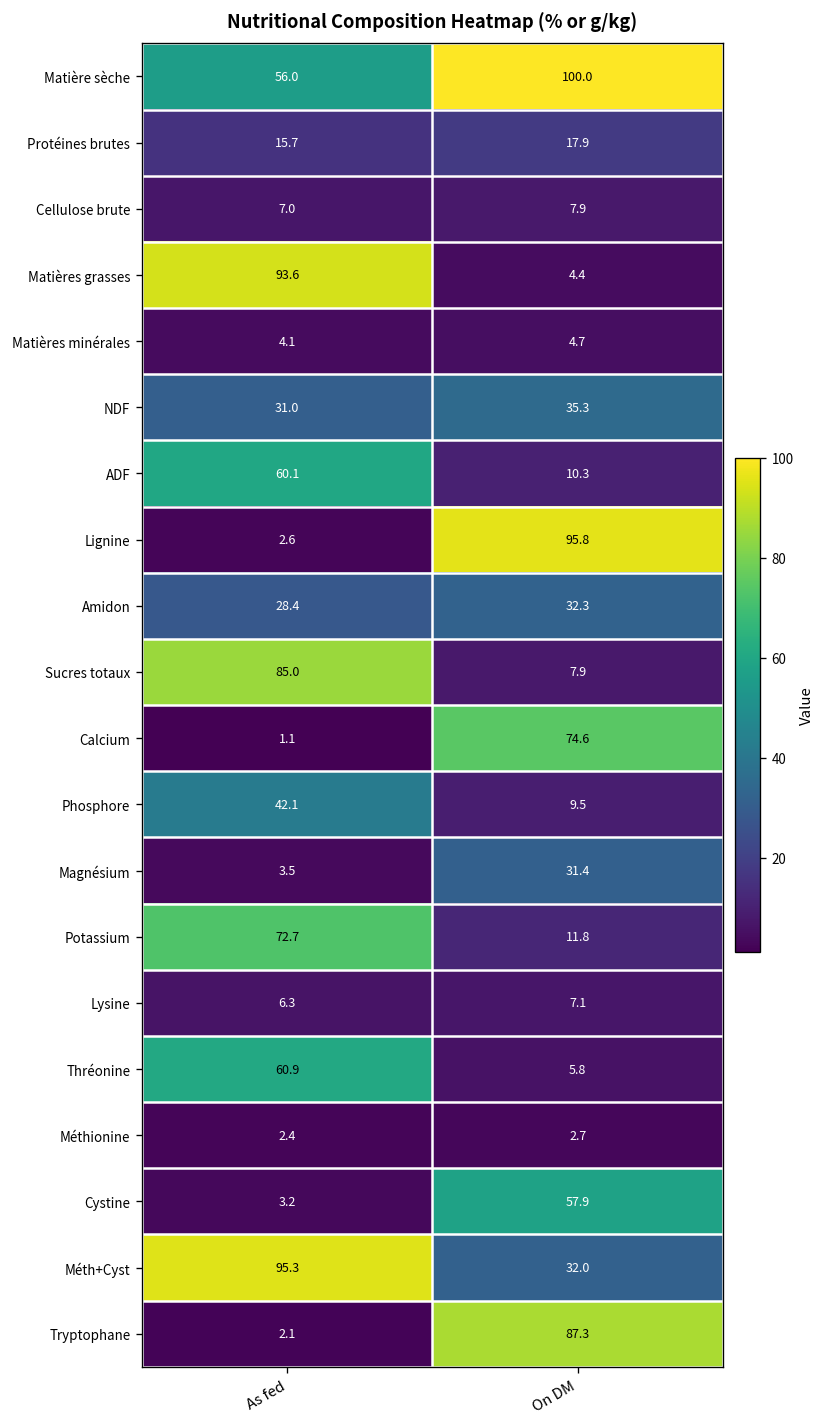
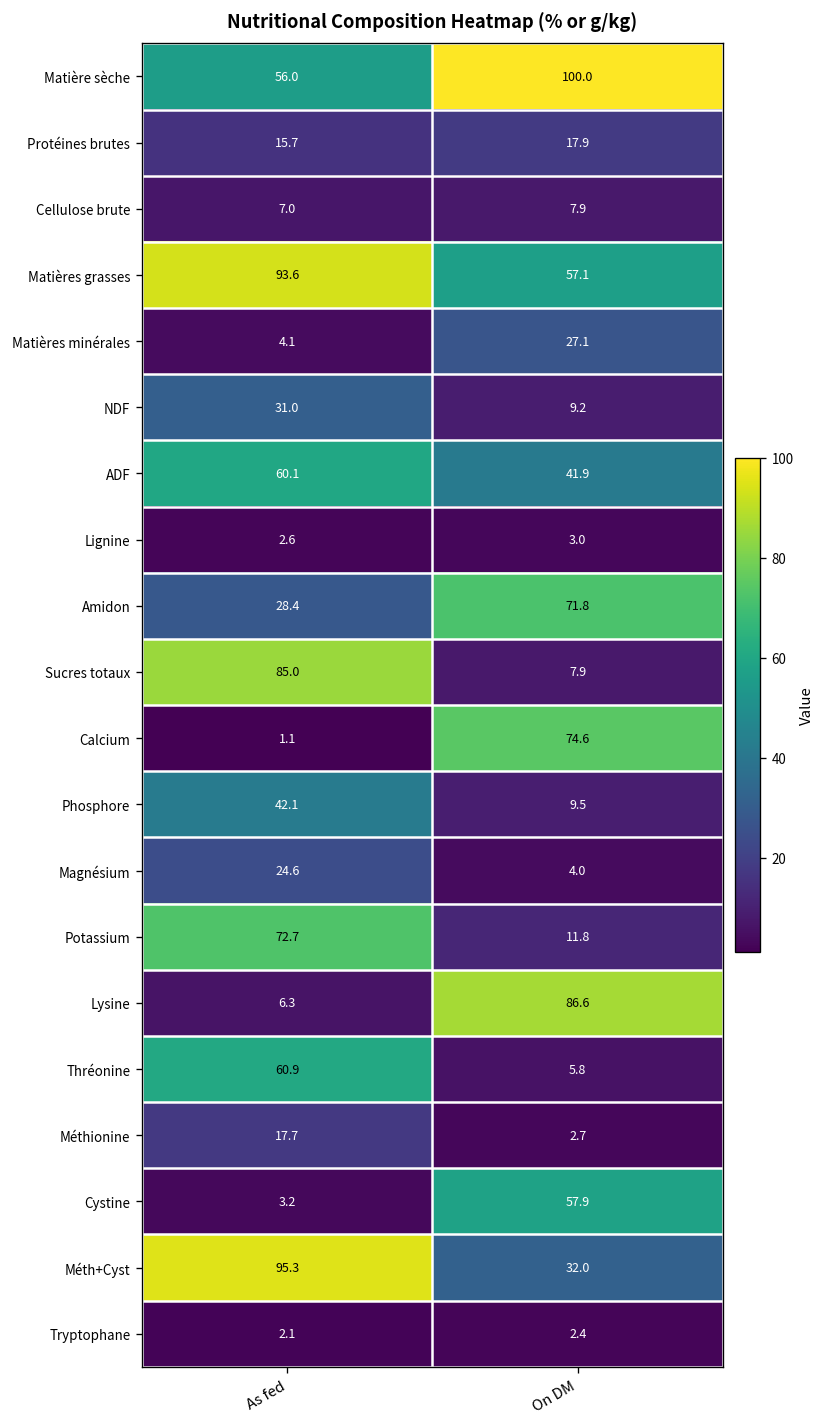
  {
    "Matière sèche": {
      "As fed": 56.0,
      "On DM": 100.0
    },
    "Protéines brutes": {
      "As fed": 15.7,
      "On DM": 17.9
    },
    "Cellulose brute": {
      "As fed": 7.0,
      "On DM": 7.9
    },
    "Matières grasses": {
      "As fed": 93.6,
-     "On DM": 4.4
+     "On DM": 57.1
    },
    "Matières minérales": {
      "As fed": 4.1,
-     "On DM": 4.7
+     "On DM": 27.1
    },
    "NDF": {
      "As fed": 31.0,
-     "On DM": 35.3
+     "On DM": 9.2
    },
    "ADF": {
      "As fed": 60.1,
-     "On DM": 10.3
+     "On DM": 41.9
    },
    "Lignine": {
      "As fed": 2.6,
-     "On DM": 95.8
+     "On DM": 3.0
    },
    "Amidon": {
      "As fed": 28.4,
-     "On DM": 32.3
+     "On DM": 71.8
    },
    "Sucres totaux": {
      "As fed": 85.0,
      "On DM": 7.9
    },
    "Calcium": {
      "As fed": 1.1,
      "On DM": 74.6
    },
    "Phosphore": {
      "As fed": 42.1,
      "On DM": 9.5
    },
    "Magnésium": {
-     "As fed": 3.5,
-     "On DM": 31.4
+     "As fed": 24.6,
+     "On DM": 4.0
    },
    "Potassium": {
      "As fed": 72.7,
      "On DM": 11.8
    },
    "Lysine": {
      "As fed": 6.3,
-     "On DM": 7.1
+     "On DM": 86.6
    },
    "Thréonine": {
      "As fed": 60.9,
      "On DM": 5.8
    },
    "Méthionine": {
-     "As fed": 2.4,
+     "As fed": 17.7,
      "On DM": 2.7
    },
    "Cystine": {
      "As fed": 3.2,
      "On DM": 57.9
    },
    "Méth+Cyst": {
      "As fed": 95.3,
      "On DM": 32.0
    },
    "Tryptophane": {
      "As fed": 2.1,
-     "On DM": 87.3
+     "On DM": 2.4
    }
  }
